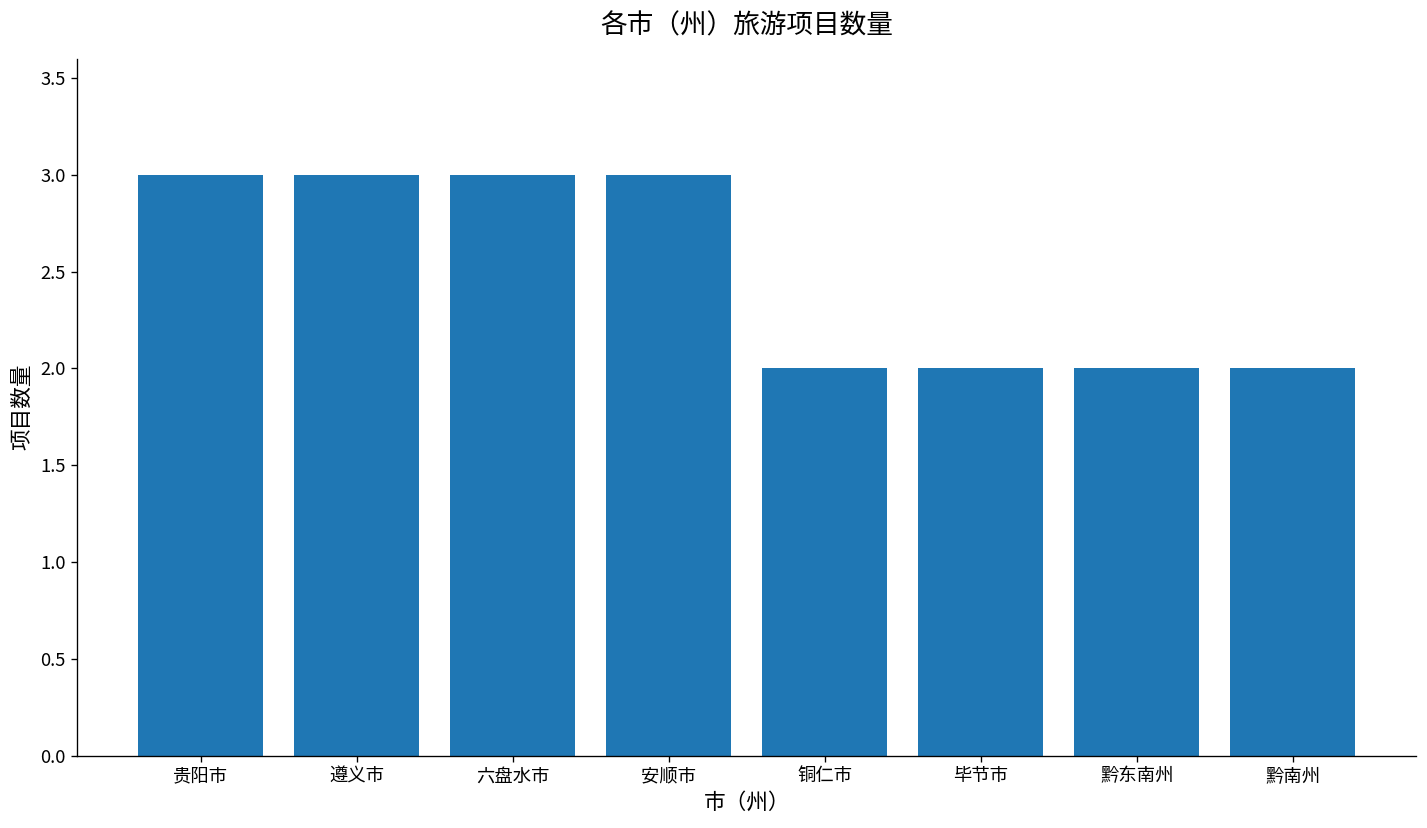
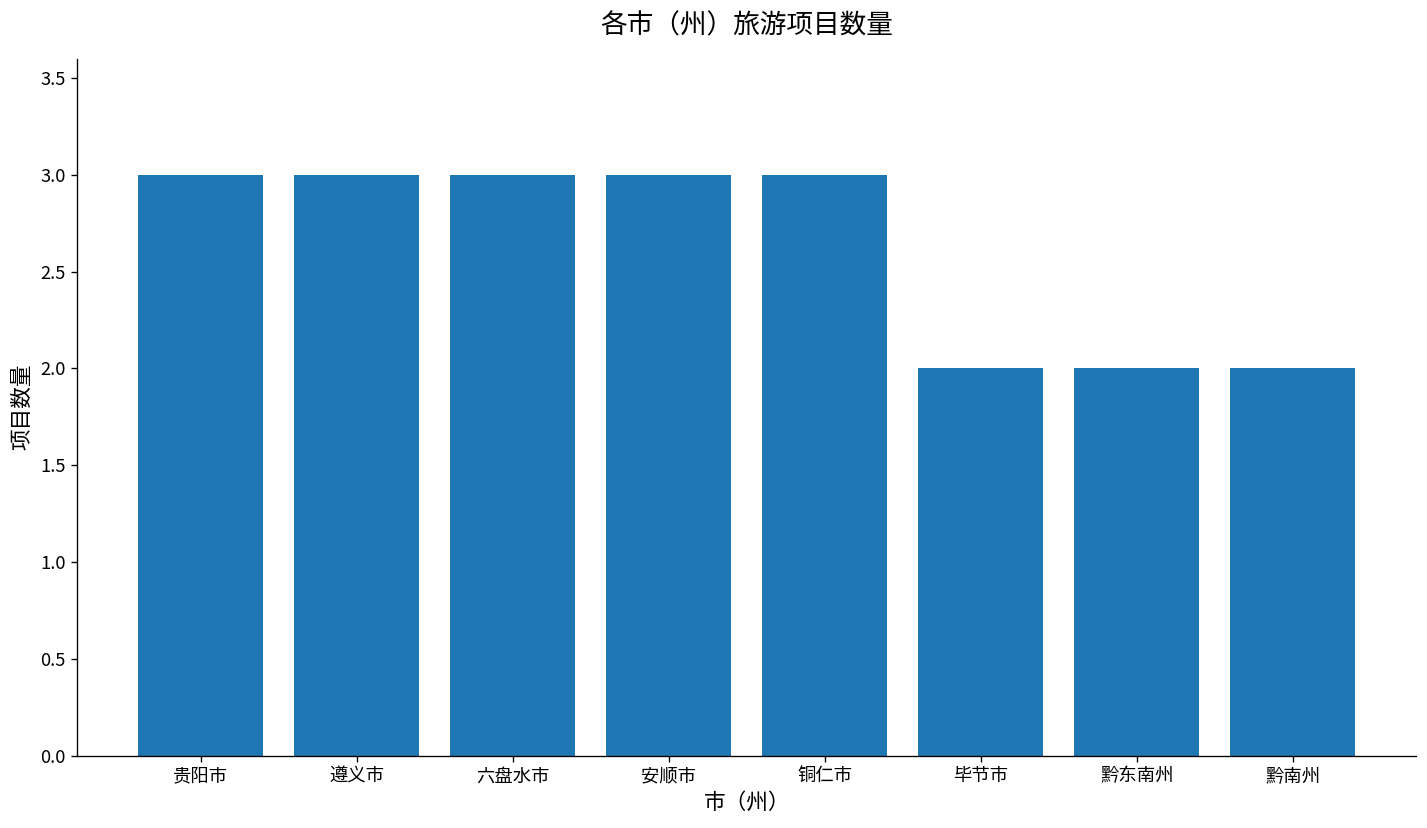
  {
    "贵阳市": 3,
    "遵义市": 3,
    "六盘水市": 3,
    "安顺市": 3,
-   "铜仁市": 2,
+   "铜仁市": 3,
    "毕节市": 2,
    "黔东南州": 2,
    "黔南州": 2
  }
